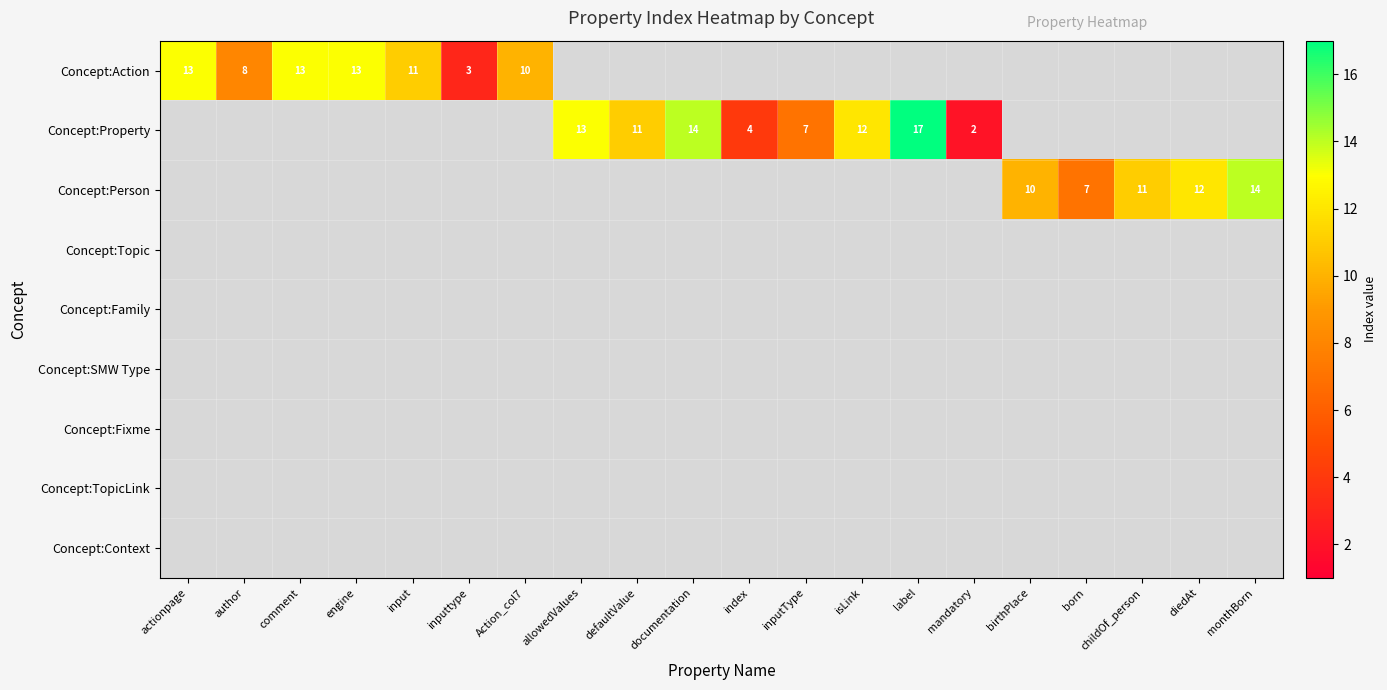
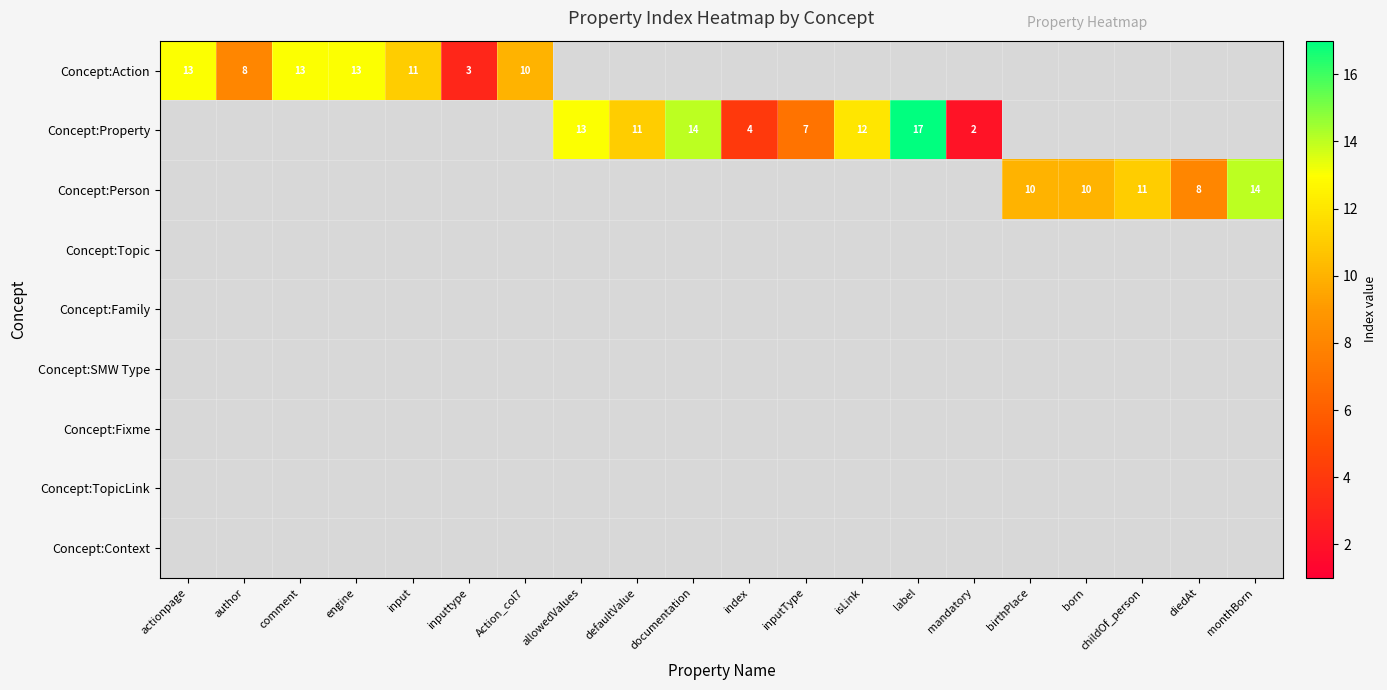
  {
    "Concept:Action": {
      "actionpage": 13,
      "author": 8,
      "comment": 13,
      "engine": 13,
      "input": 11,
      "inputtype": 3,
      "Action_col7": 10
    },
    "Concept:Property": {
      "allowedValues": 13,
      "defaultValue": 11,
      "documentation": 14,
      "index": 4,
      "inputType": 7,
      "isLink": 12,
      "label": 17,
      "mandatory": 2
    },
    "Concept:Person": {
      "birthPlace": 10,
-     "born": 7,
+     "born": 10,
      "childOf_person": 11,
-     "diedAt": 12,
+     "diedAt": 8,
      "monthBorn": 14
    }
  }
